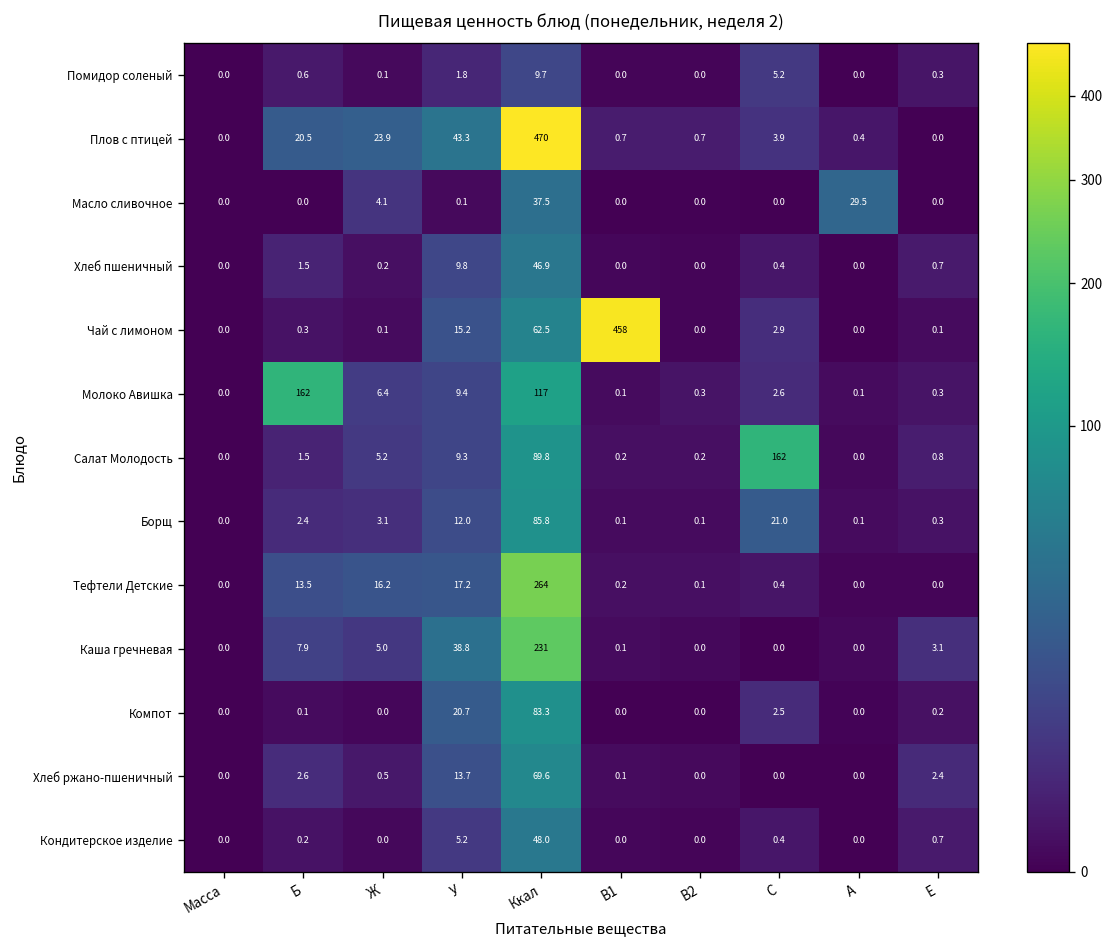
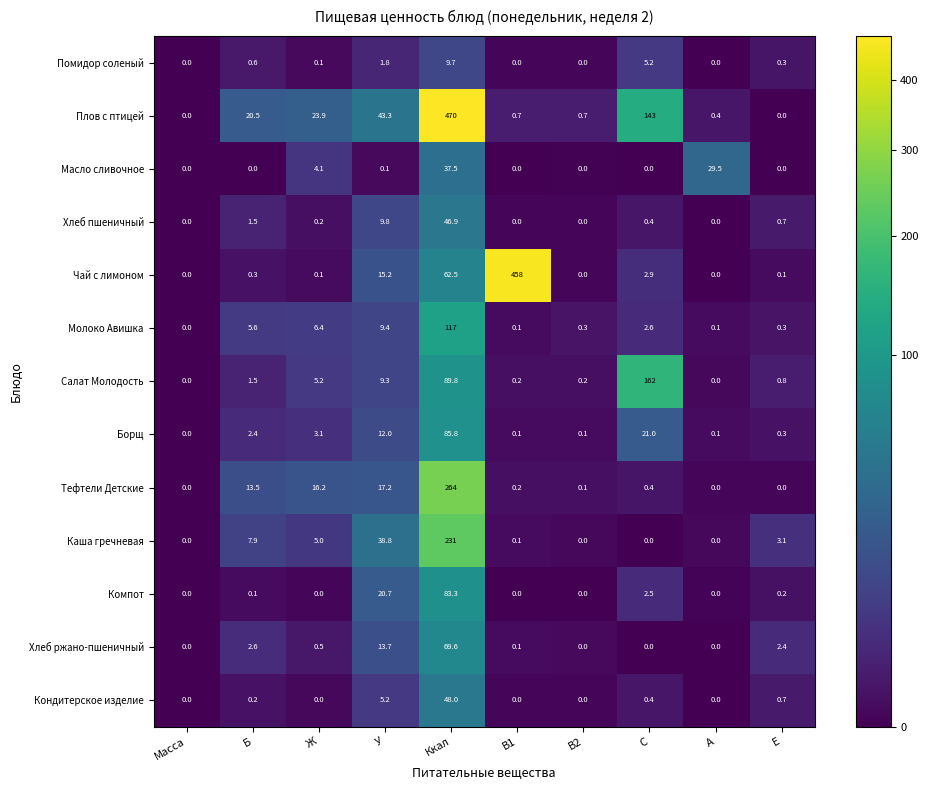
  {
    "Помидор соленый": {
      "Масса": 0.0,
      "Б": 0.6,
      "Ж": 0.1,
      "У": 1.8,
      "Ккал": 9.7,
      "B1": 0.0,
      "В2": 0.0,
      "C": 5.2,
      "A": 0.0,
      "E": 0.3
    },
    "Плов с птицей": {
      "Масса": 0.0,
      "Б": 20.5,
      "Ж": 23.9,
      "У": 43.3,
      "Ккал": 470,
      "B1": 0.7,
      "В2": 0.7,
-     "C": 3.9,
+     "C": 143,
      "A": 0.4,
      "E": 0.0
    },
    "Масло сливочное": {
      "Масса": 0.0,
      "Б": 0.0,
      "Ж": 4.1,
      "У": 0.1,
      "Ккал": 37.5,
      "B1": 0.0,
      "В2": 0.0,
      "C": 0.0,
      "A": 29.5,
      "E": 0.0
    },
    "Хлеб пшеничный": {
      "Масса": 0.0,
      "Б": 1.5,
      "Ж": 0.2,
      "У": 9.8,
      "Ккал": 46.9,
      "B1": 0.0,
      "В2": 0.0,
      "C": 0.4,
      "A": 0.0,
      "E": 0.7
    },
    "Чай с лимоном": {
      "Масса": 0.0,
      "Б": 0.3,
      "Ж": 0.1,
      "У": 15.2,
      "Ккал": 62.5,
      "B1": 458,
      "В2": 0.0,
      "C": 2.9,
      "A": 0.0,
      "E": 0.1
    },
    "Молоко Авишка": {
      "Масса": 0.0,
-     "Б": 162,
+     "Б": 5.6,
      "Ж": 6.4,
      "У": 9.4,
      "Ккал": 117,
      "B1": 0.1,
      "В2": 0.3,
      "C": 2.6,
      "A": 0.1,
      "E": 0.3
    },
    "Салат Молодость": {
      "Масса": 0.0,
      "Б": 1.5,
      "Ж": 5.2,
      "У": 9.3,
      "Ккал": 89.8,
      "B1": 0.2,
      "В2": 0.2,
      "C": 162,
      "A": 0.0,
      "E": 0.8
    },
    "Борщ": {
      "Масса": 0.0,
      "Б": 2.4,
      "Ж": 3.1,
      "У": 12.0,
      "Ккал": 85.8,
      "B1": 0.1,
      "В2": 0.1,
      "C": 21.0,
      "A": 0.1,
      "E": 0.3
    },
    "Тефтели Детские": {
      "Масса": 0.0,
      "Б": 13.5,
      "Ж": 16.2,
      "У": 17.2,
      "Ккал": 264,
      "B1": 0.2,
      "В2": 0.1,
      "C": 0.4,
      "A": 0.0,
      "E": 0.0
    },
    "Каша гречневая": {
      "Масса": 0.0,
      "Б": 7.9,
      "Ж": 5.0,
      "У": 38.8,
      "Ккал": 231,
      "B1": 0.1,
      "В2": 0.0,
      "C": 0.0,
      "A": 0.0,
      "E": 3.1
    },
    "Компот": {
      "Масса": 0.0,
      "Б": 0.1,
      "Ж": 0.0,
      "У": 20.7,
      "Ккал": 83.3,
      "B1": 0.0,
      "В2": 0.0,
      "C": 2.5,
      "A": 0.0,
      "E": 0.2
    },
    "Хлеб ржано-пшеничный": {
      "Масса": 0.0,
      "Б": 2.6,
      "Ж": 0.5,
      "У": 13.7,
      "Ккал": 69.6,
      "B1": 0.1,
      "В2": 0.0,
      "C": 0.0,
      "A": 0.0,
      "E": 2.4
    },
    "Кондитерское изделие": {
      "Масса": 0.0,
      "Б": 0.2,
      "Ж": 0.0,
      "У": 5.2,
      "Ккал": 48.0,
      "B1": 0.0,
      "В2": 0.0,
      "C": 0.4,
      "A": 0.0,
      "E": 0.7
    }
  }
